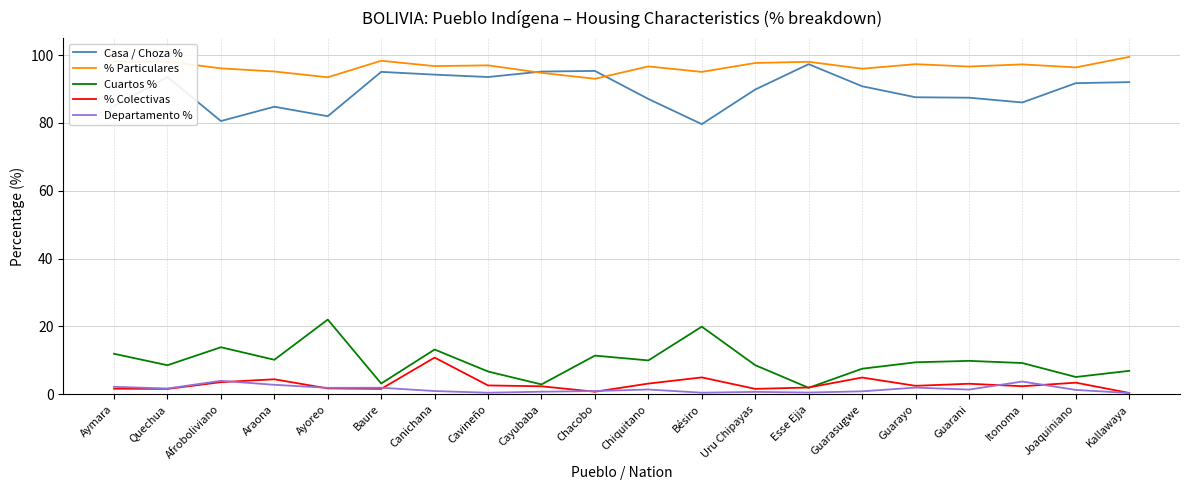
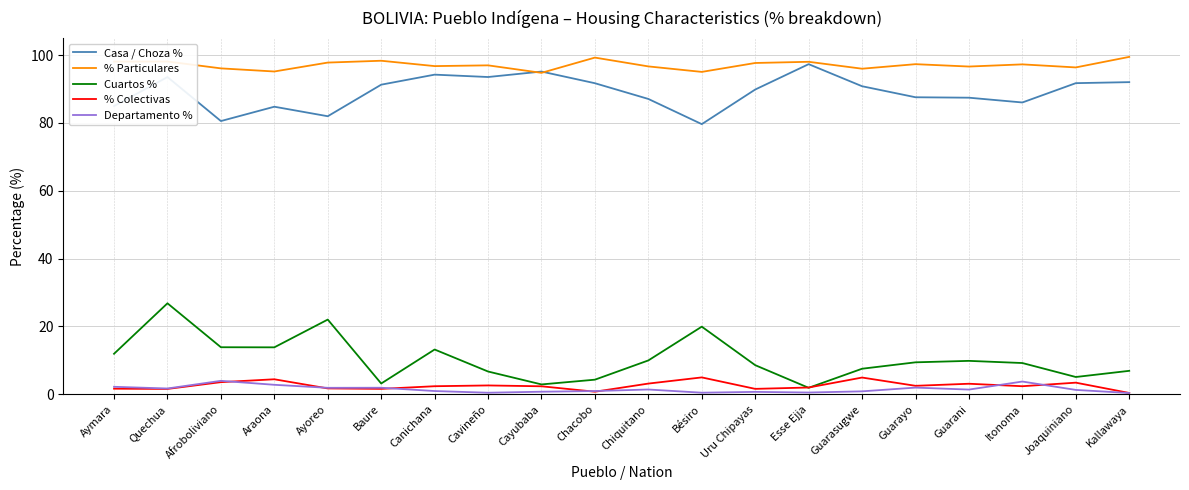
  {
    "Casa / Choza %": {
      "Afroboliviano": 81,
      "Araona": 85,
      "Ayoreo": 82,
-     "Baure": 95,
+     "Baure": 91,
      "Canichana": 94,
      "Cavineño": 94,
-     "Chacobo": 95,
+     "Chacobo": 92,
      "Chiquitano": 87,
      "Bésiro": 80,
      "Uru Chipayas": 90,
      "Guarasugwe": 91,
      "Guarayo": 88,
      "Guarani": 87,
      "Itonoma": 86,
      "Joaquiniano": 92,
      "Kallawaya": 92
    },
    "% Particulares": {
      "Afroboliviano": 96,
      "Araona": 95,
-     "Ayoreo": 93,
+     "Ayoreo": 98,
      "Baure": 98,
      "Canichana": 97,
      "Cavineño": 97,
-     "Chacobo": 93,
+     "Chacobo": 99,
      "Chiquitano": 97,
      "Bésiro": 95,
      "Uru Chipayas": 98,
      "Guarasugwe": 96,
      "Guarayo": 97,
      "Guarani": 97,
      "Itonoma": 97,
      "Joaquiniano": 96,
      "Kallawaya": 99
    },
    "Cuartos %": {
      "Aymara": 12,
-     "Quechua": 9,
+     "Quechua": 27,
      "Afroboliviano": 14,
-     "Araona": 10,
+     "Araona": 14,
      "Ayoreo": 22,
      "Baure": 3,
      "Canichana": 13,
      "Cavineño": 7,
-     "Chacobo": 11,
+     "Chacobo": 4,
      "Chiquitano": 10,
      "Bésiro": 20,
      "Uru Chipayas": 9,
      "Guarasugwe": 8,
      "Guarayo": 9,
      "Guarani": 10,
      "Itonoma": 9,
      "Joaquiniano": 5,
      "Kallawaya": 7
    },
    "% Colectivas": {
      "Araona": 4,
-     "Canichana": 11,
+     "Canichana": 2,
      "Cavineño": 3,
      "Chiquitano": 3,
      "Bésiro": 5,
      "Uru Chipayas": 2,
      "Guarasugwe": 5,
      "Guarani": 3,
      "Itonoma": 2,
      "Joaquiniano": 3
    },
    "Departamento %": {
      "Araona": 3,
      "Canichana": 1,
      "Cavineño": 0,
      "Cayubaba": 1,
      "Chiquitano": 1,
      "Bésiro": 0,
      "Uru Chipayas": 1,
      "Esse Ejja": 0,
      "Guarasugwe": 1,
      "Guarani": 1,
      "Itonoma": 4,
      "Joaquiniano": 1
    }
  }
